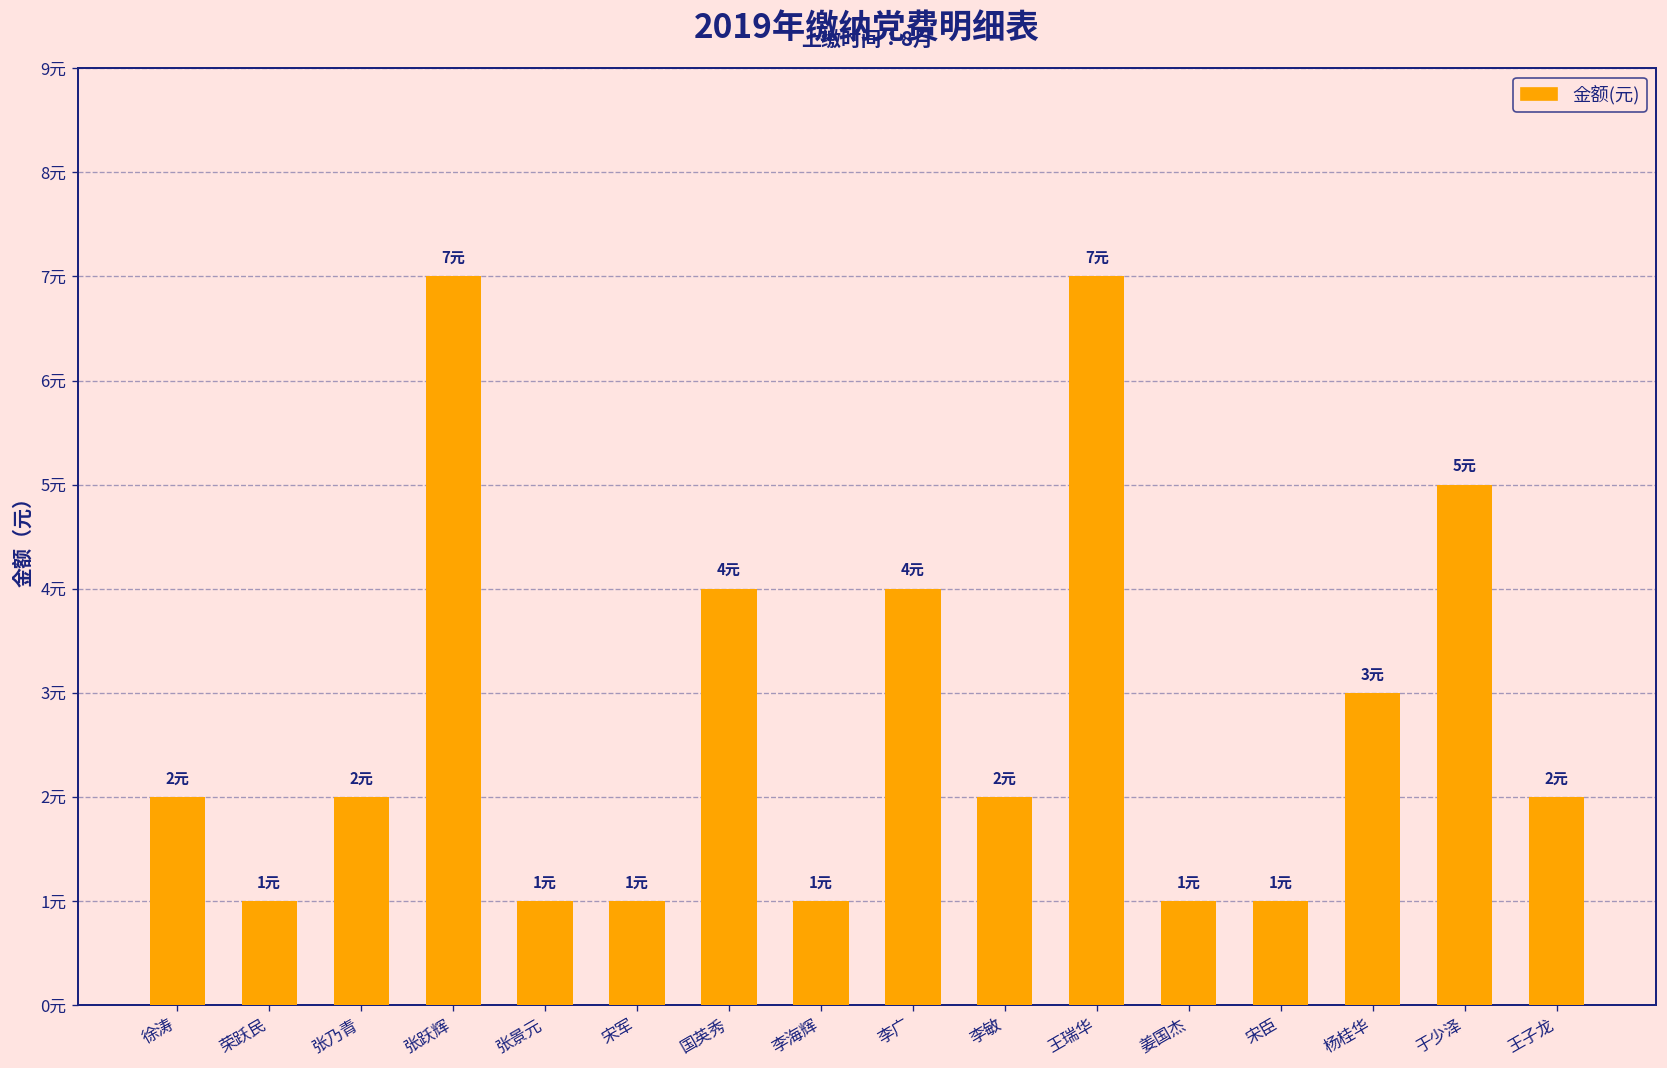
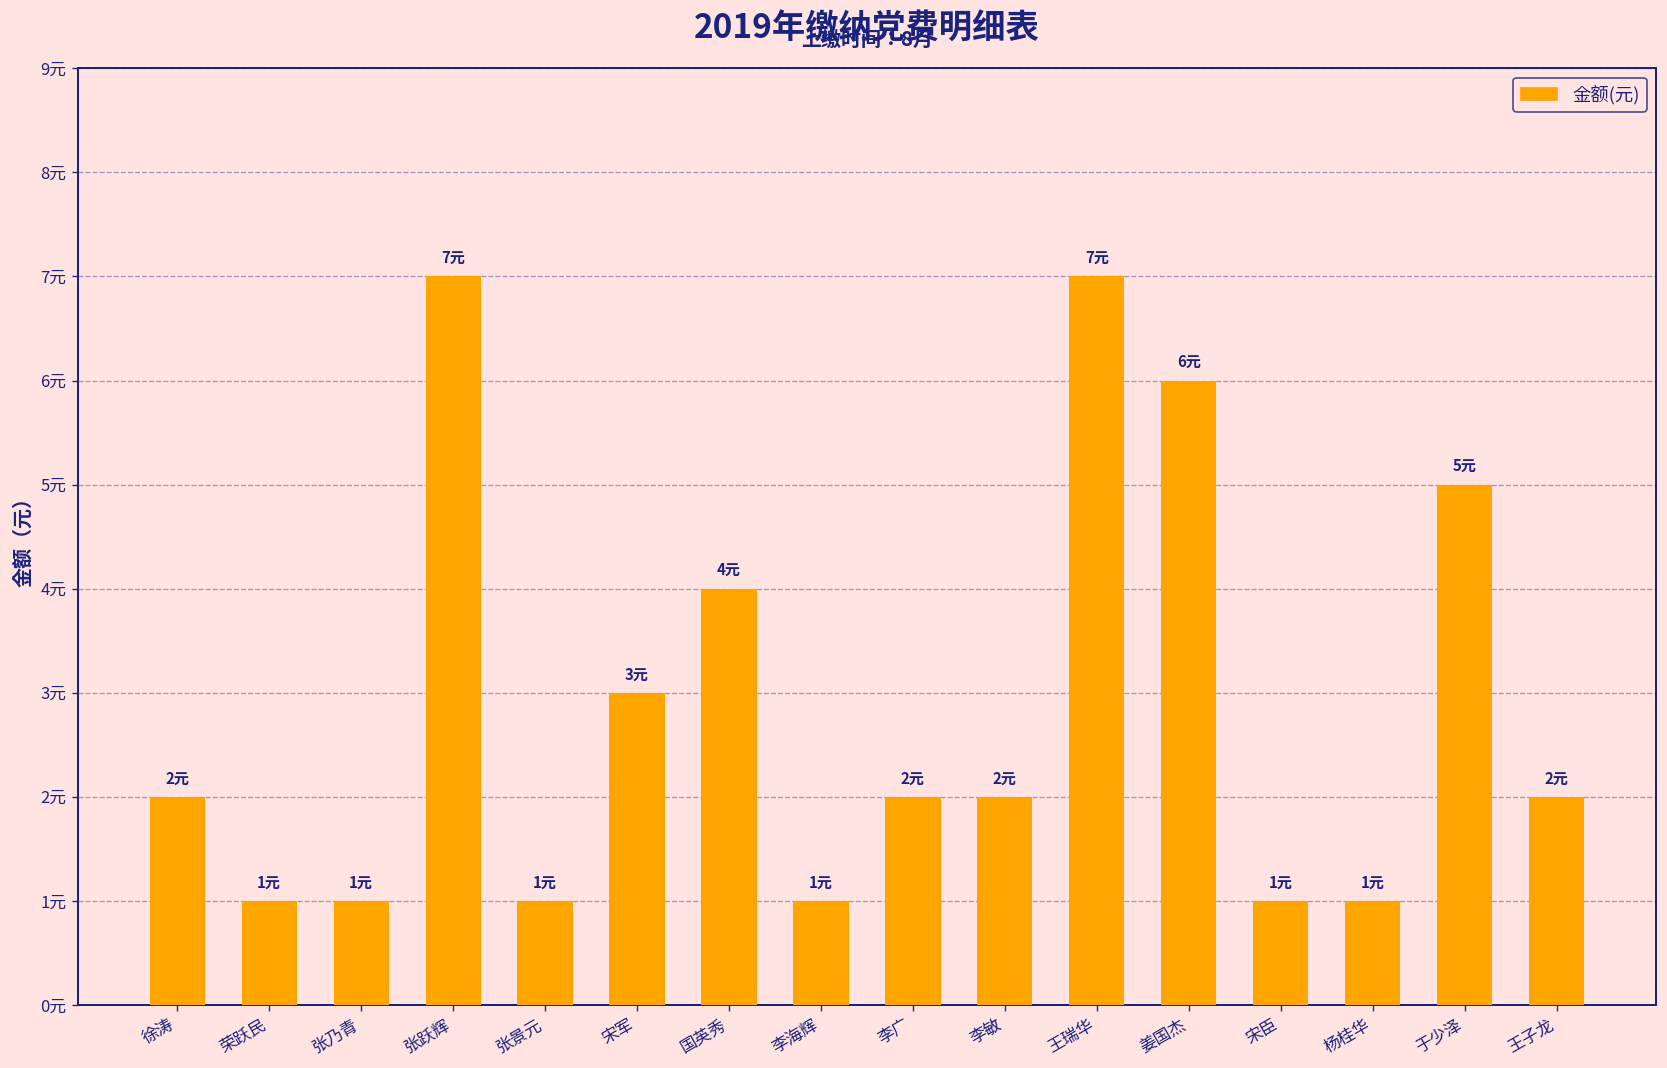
  {
    "徐涛": "2元",
    "荣跃民": "1元",
-   "张乃青": "2元",
+   "张乃青": "1元",
    "张跃辉": "7元",
    "张景元": "1元",
-   "宋军": "1元",
+   "宋军": "3元",
    "国英秀": "4元",
    "李海辉": "1元",
-   "李广": "4元",
+   "李广": "2元",
    "李敏": "2元",
    "王瑞华": "7元",
-   "姜国杰": "1元",
+   "姜国杰": "6元",
    "宋臣": "1元",
-   "杨桂华": "3元",
+   "杨桂华": "1元",
    "于少泽": "5元",
    "王子龙": "2元"
  }
